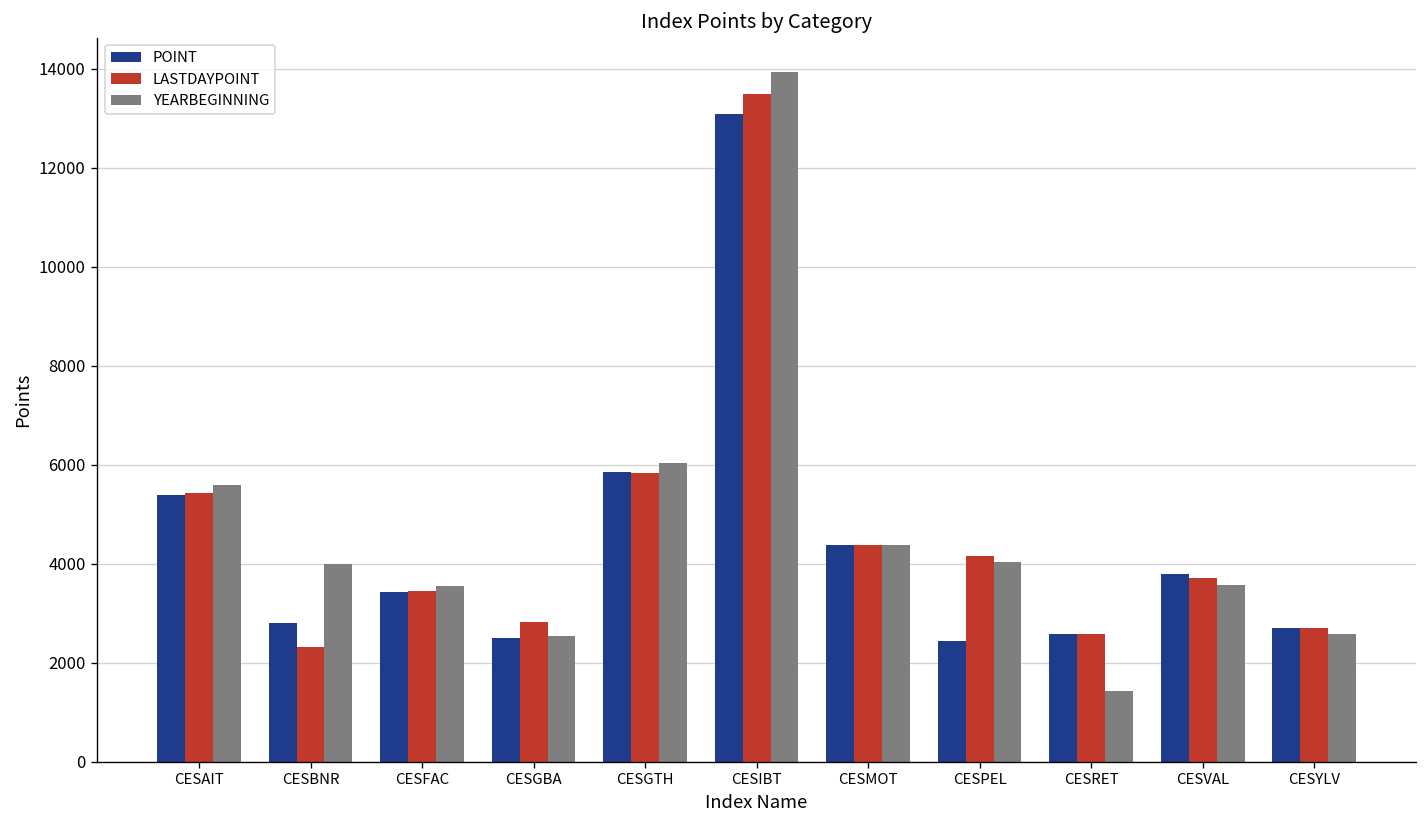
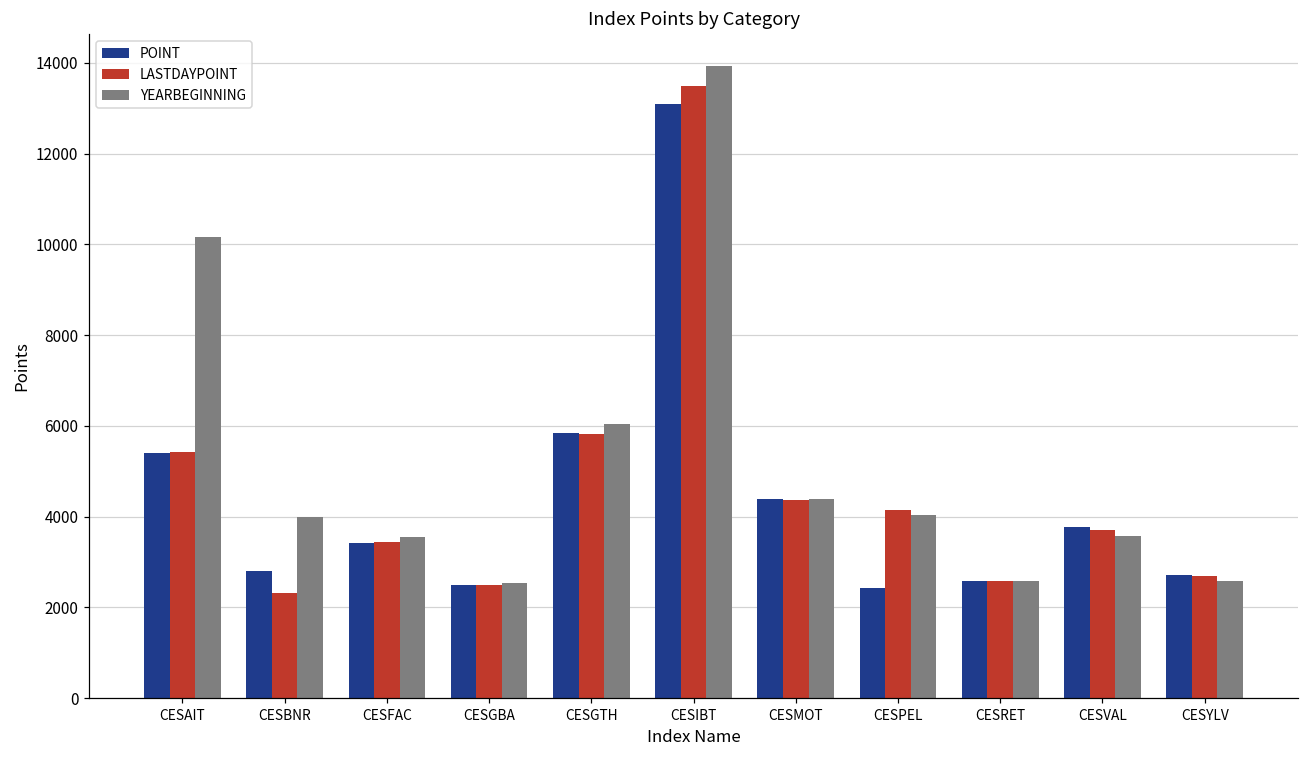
  {
    "POINT": {
      "CESAIT": 5400,
      "CESBNR": 2800,
      "CESFAC": 3400,
      "CESGBA": 2500,
      "CESGTH": 5900,
      "CESIBT": 13100,
      "CESMOT": 4400,
      "CESPEL": 2400,
      "CESRET": 2600,
      "CESVAL": 3800,
      "CESYLV": 2700
    },
    "LASTDAYPOINT": {
      "CESAIT": 5400,
      "CESBNR": 2300,
      "CESFAC": 3400,
-     "CESGBA": 2800,
+     "CESGBA": 2500,
      "CESGTH": 5800,
      "CESIBT": 13500,
      "CESMOT": 4400,
      "CESPEL": 4200,
      "CESRET": 2600,
      "CESVAL": 3700,
      "CESYLV": 2700
    },
    "YEARBEGINNING": {
-     "CESAIT": 5600,
+     "CESAIT": 10200,
      "CESBNR": 4000,
      "CESFAC": 3500,
      "CESGBA": 2500,
      "CESGTH": 6000,
      "CESIBT": 13900,
      "CESMOT": 4400,
      "CESPEL": 4000,
-     "CESRET": 1400,
+     "CESRET": 2600,
      "CESVAL": 3600,
      "CESYLV": 2600
    }
  }
